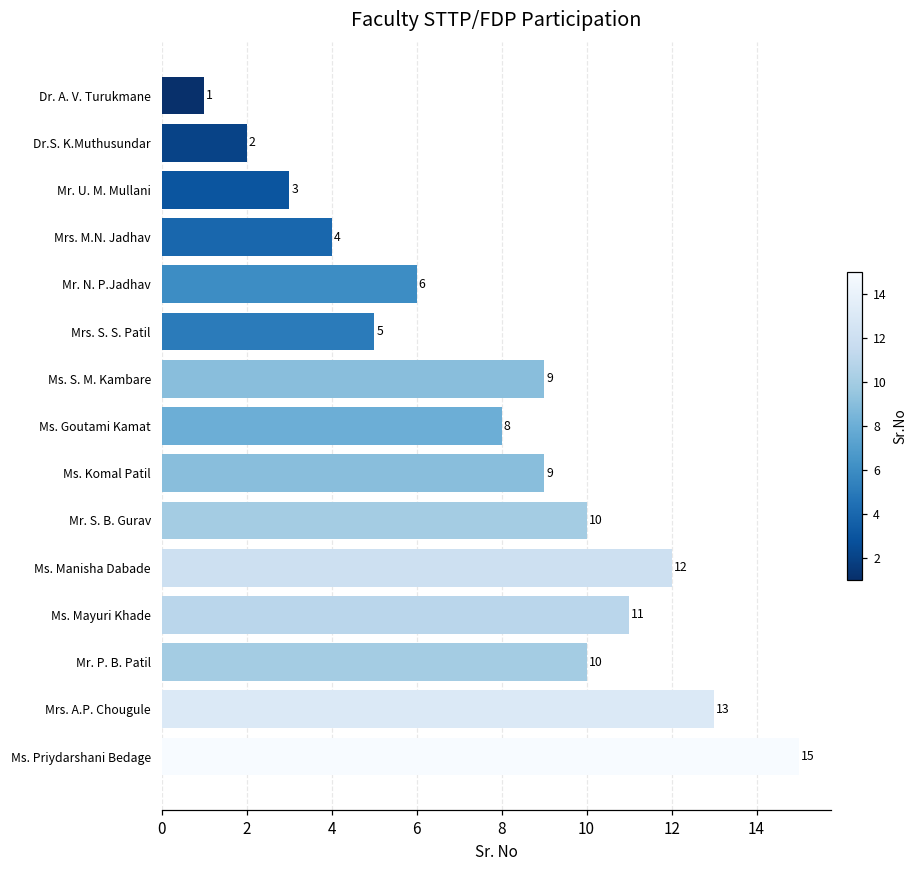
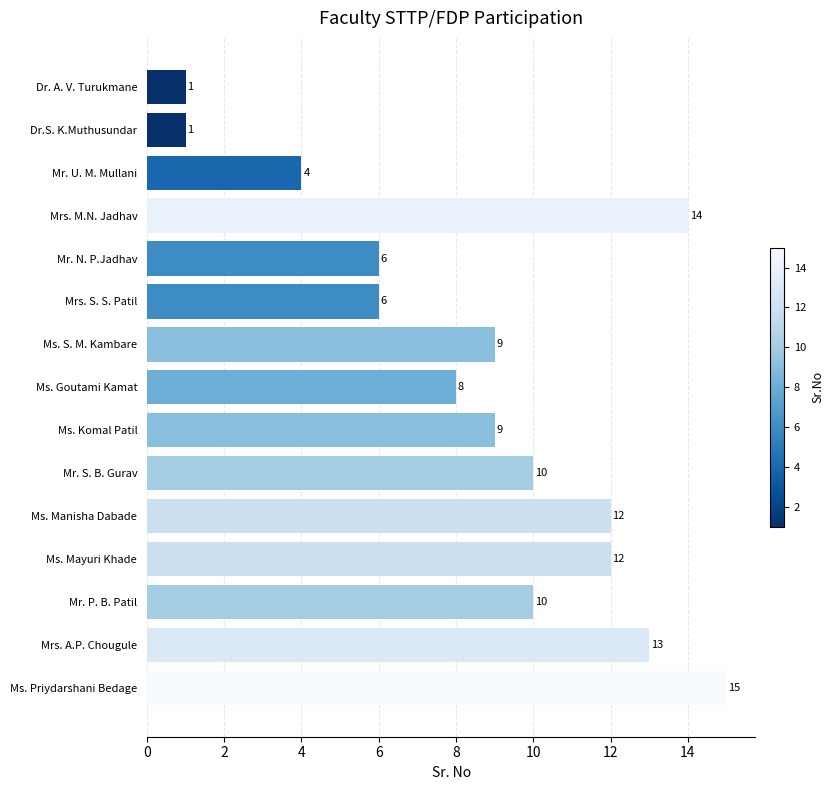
  {
    "Dr. A. V. Turukmane": 1,
-   "Dr.S. K.Muthusundar": 2,
-   "Mr. U. M. Mullani": 3,
-   "Mrs. M.N. Jadhav": 4,
+   "Dr.S. K.Muthusundar": 1,
+   "Mr. U. M. Mullani": 4,
+   "Mrs. M.N. Jadhav": 14,
    "Mr. N. P.Jadhav": 6,
-   "Mrs. S. S. Patil": 5,
+   "Mrs. S. S. Patil": 6,
    "Ms. S. M. Kambare": 9,
    "Ms. Goutami Kamat": 8,
    "Ms. Komal Patil": 9,
    "Mr. S. B. Gurav": 10,
    "Ms. Manisha Dabade": 12,
-   "Ms. Mayuri Khade": 11,
+   "Ms. Mayuri Khade": 12,
    "Mr. P. B. Patil": 10,
    "Mrs. A.P. Chougule": 13,
    "Ms. Priydarshani Bedage": 15
  }
